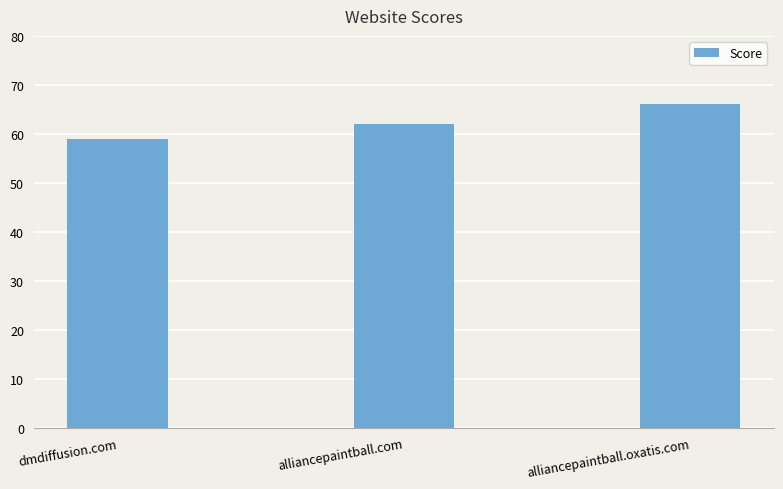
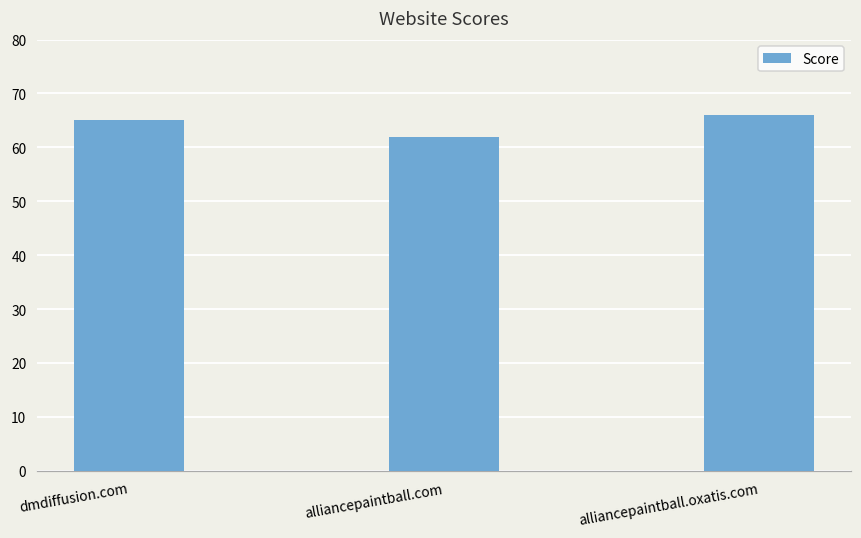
  {
-   "dmdiffusion.com": 59,
+   "dmdiffusion.com": 65,
    "alliancepaintball.com": 62,
    "alliancepaintball.oxatis.com": 66
  }
